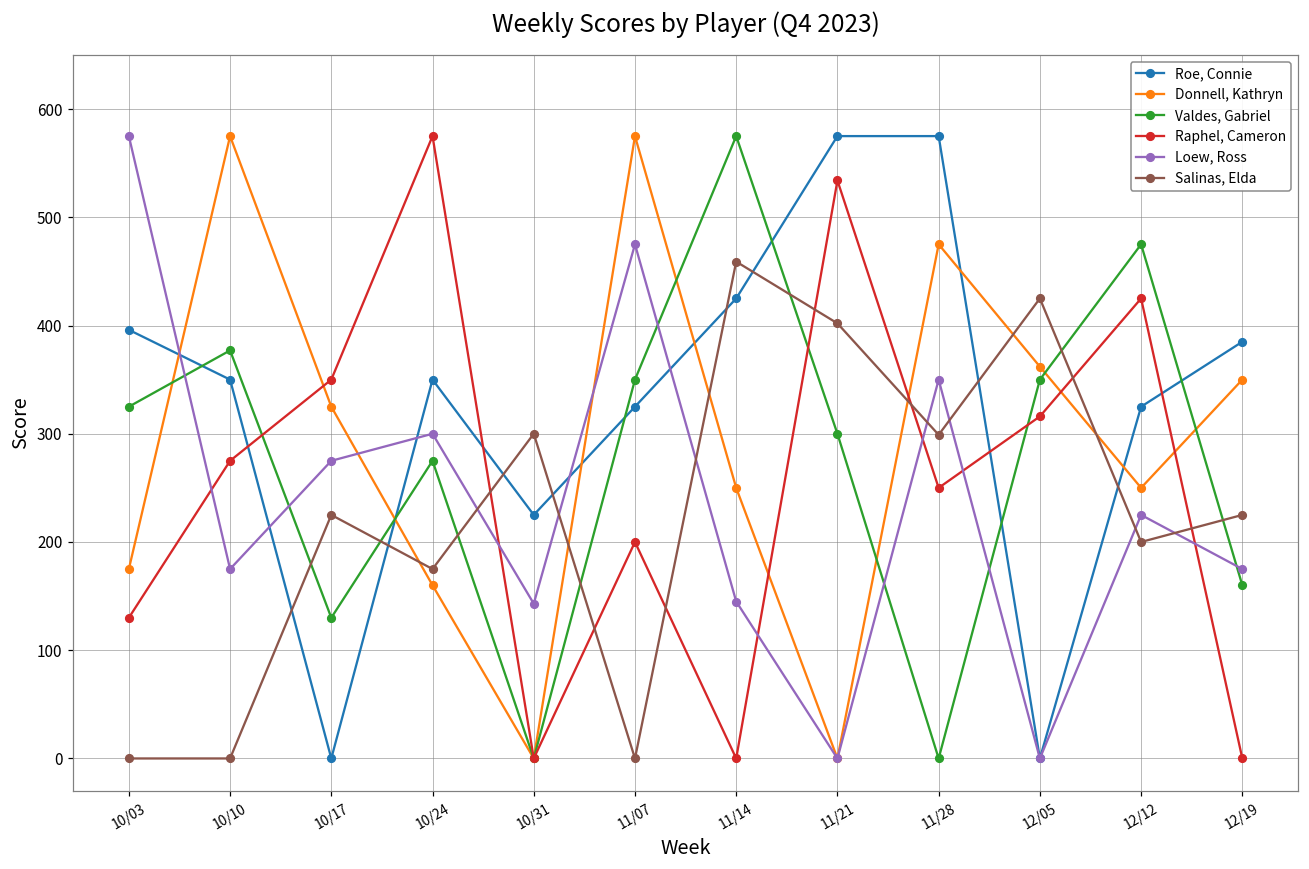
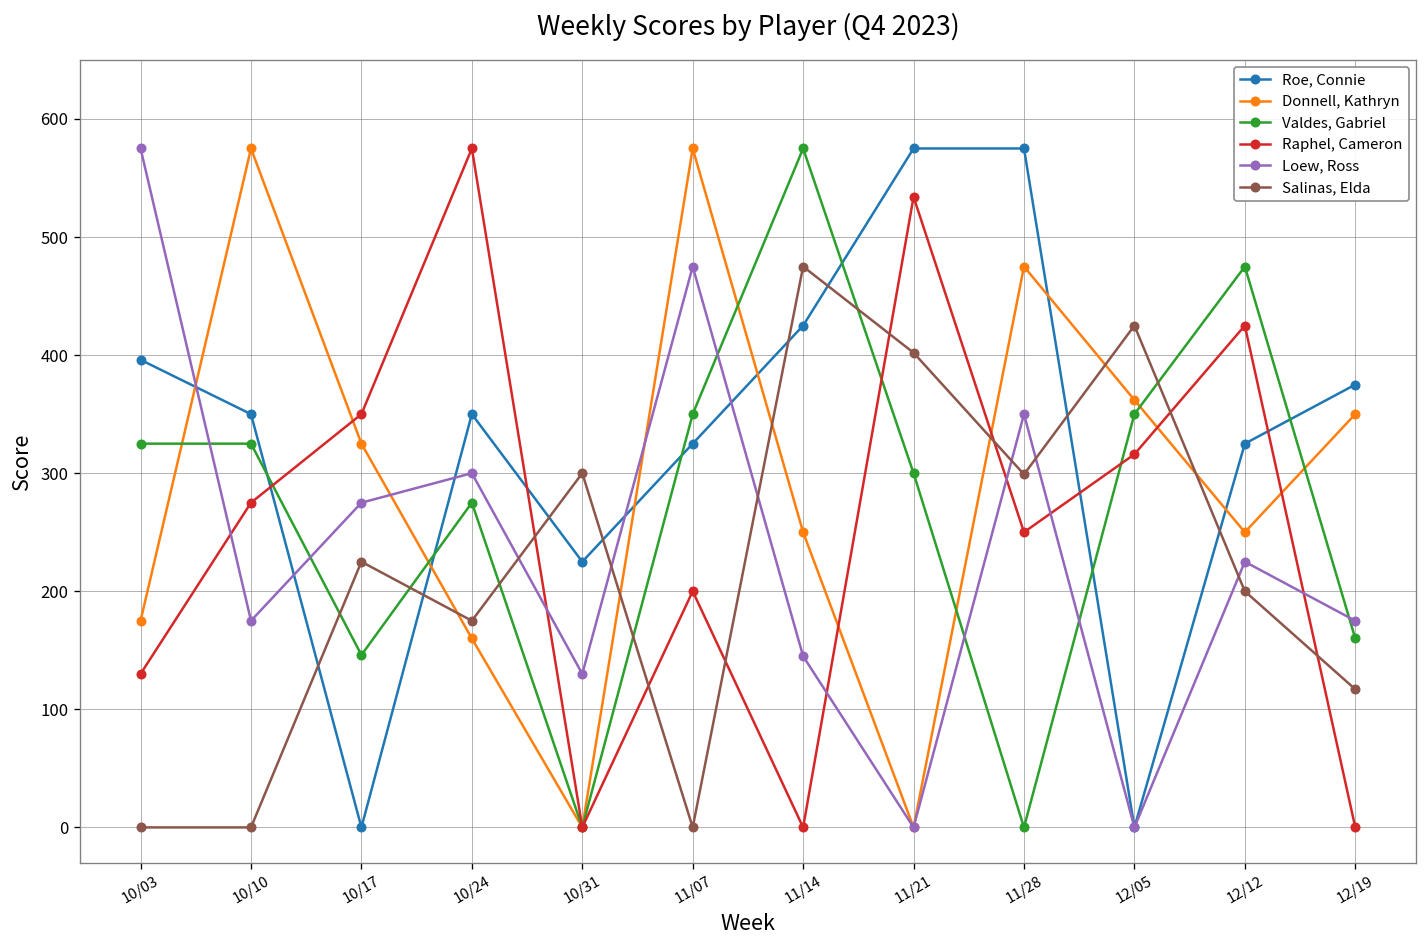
  {
    "Roe, Connie": {
      "10/03": 400,
      "10/10": 350,
      "10/17": 0,
      "10/24": 350,
      "10/31": 230,
      "11/07": 330,
      "11/14": 430,
      "11/21": 580,
      "11/28": 580,
      "12/12": 330,
-     "12/19": 390
+     "12/19": 380
    },
    "Donnell, Kathryn": {
      "10/03": 180,
      "10/10": 580,
      "10/17": 330,
      "10/24": 160,
      "11/07": 580,
      "11/14": 250,
      "11/28": 480,
      "12/05": 360,
      "12/12": 250,
      "12/19": 350
    },
    "Valdes, Gabriel": {
      "10/03": 330,
-     "10/10": 380,
-     "10/17": 130,
+     "10/10": 330,
+     "10/17": 150,
      "10/24": 280,
      "11/07": 350,
      "11/14": 580,
      "11/21": 300,
      "11/28": 0,
      "12/05": 350,
      "12/12": 480,
      "12/19": 160
    },
    "Raphel, Cameron": {
      "10/03": 130,
      "10/10": 280,
      "10/17": 350,
      "10/24": 580,
      "11/07": 200,
      "11/14": 0,
      "11/21": 530,
      "11/28": 250,
      "12/05": 320,
      "12/12": 430,
      "12/19": 0
    },
    "Loew, Ross": {
      "10/03": 580,
      "10/10": 180,
      "10/17": 280,
      "10/24": 300,
-     "10/31": 140,
+     "10/31": 130,
      "11/07": 480,
      "11/14": 150,
      "11/28": 350,
      "12/12": 230,
      "12/19": 180
    },
    "Salinas, Elda": {
      "10/03": 0,
      "10/10": 0,
      "10/17": 230,
      "10/24": 180,
      "10/31": 300,
      "11/07": 0,
-     "11/14": 460,
+     "11/14": 480,
      "11/21": 400,
      "11/28": 300,
      "12/05": 430,
      "12/12": 200,
-     "12/19": 230
+     "12/19": 120
    }
  }
